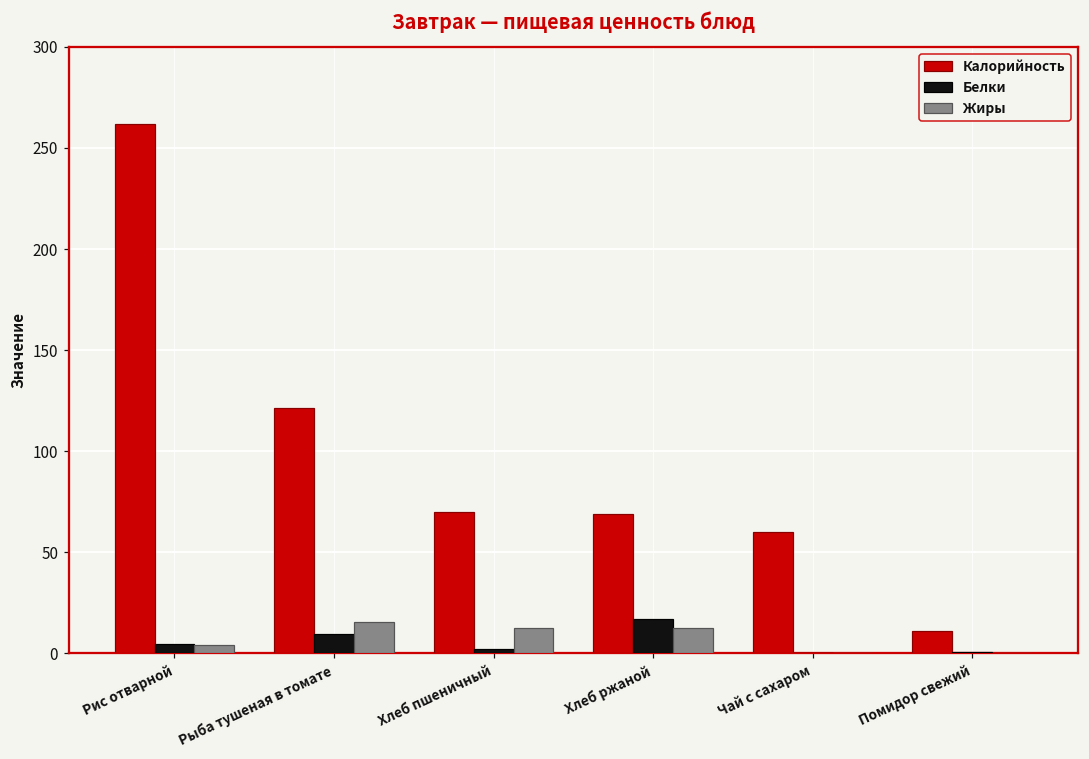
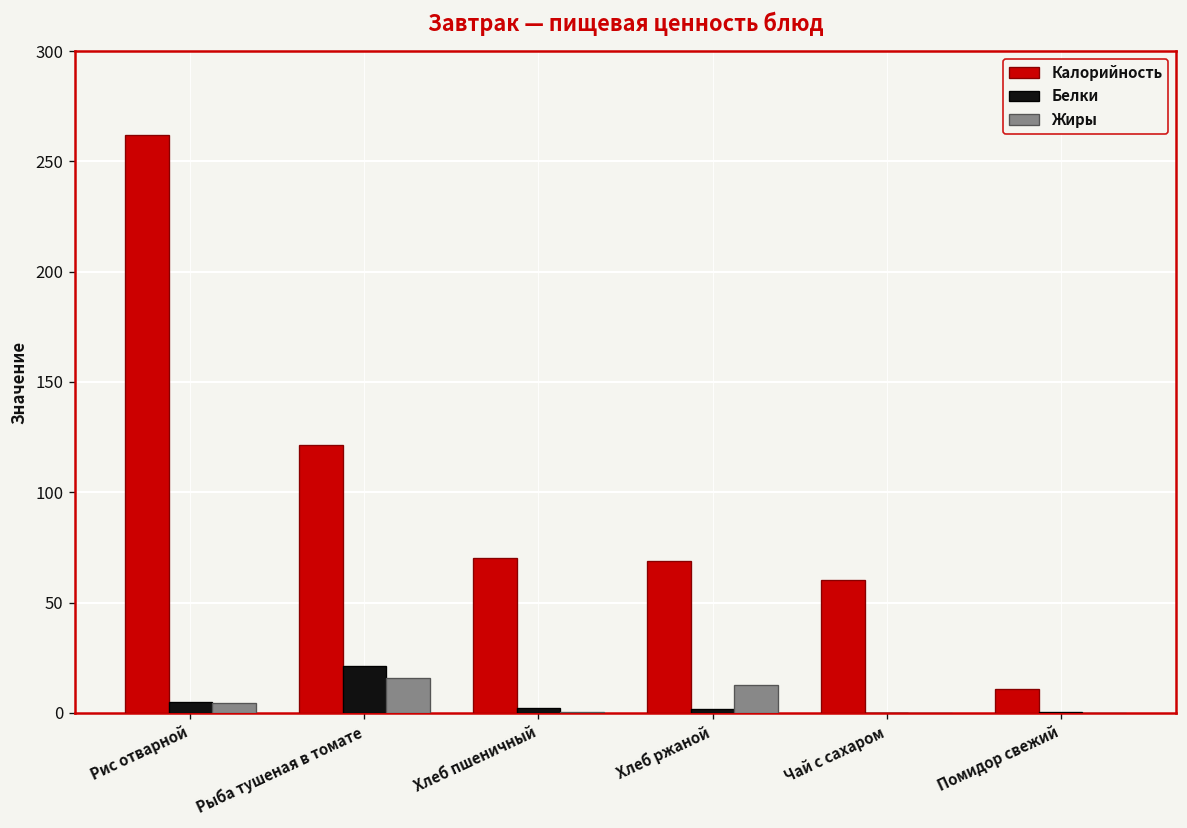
  {
    "Калорийность": {
      "Рис отварной": 262,
      "Рыба тушеная в томате": 122,
      "Хлеб пшеничный": 70,
      "Хлеб ржаной": 69,
      "Чай с сахаром": 60,
      "Помидор свежий": 11
    },
    "Белки": {
      "Рис отварной": 5,
-     "Рыба тушеная в томате": 10,
+     "Рыба тушеная в томате": 21,
      "Хлеб пшеничный": 2,
-     "Хлеб ржаной": 17
+     "Хлеб ржаной": 2
    },
    "Жиры": {
      "Рис отварной": 4,
      "Рыба тушеная в томате": 16,
-     "Хлеб пшеничный": 13,
+     "Хлеб пшеничный": 0,
      "Хлеб ржаной": 13
    }
  }
